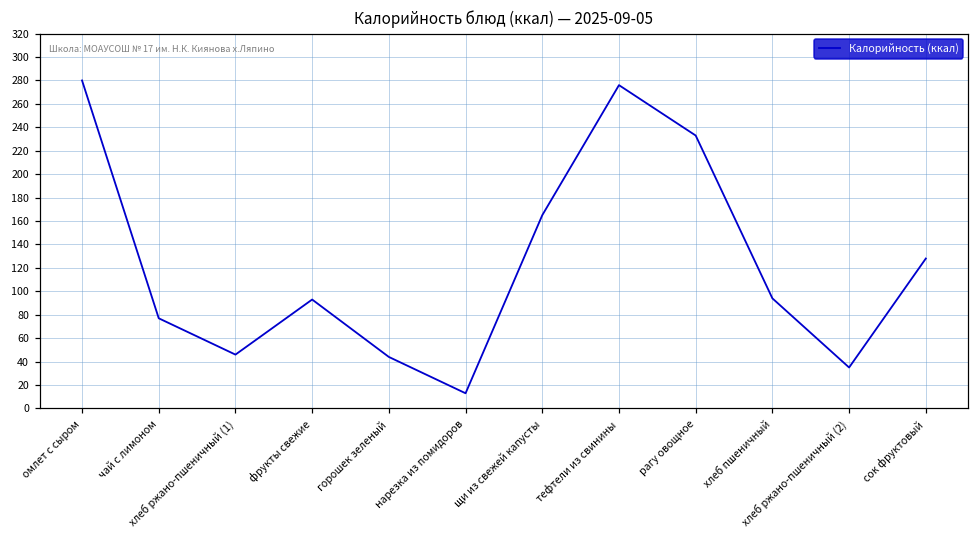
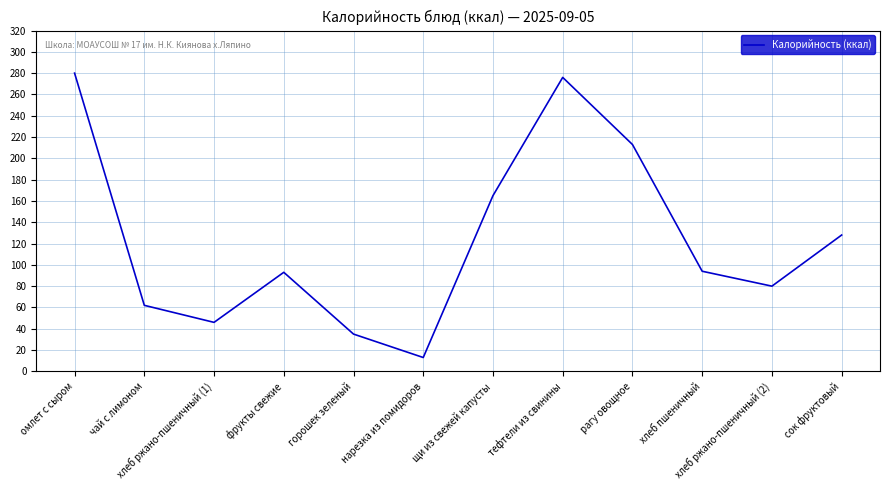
  {
-   "чай с лимоном": 77,
+   "чай с лимоном": 62,
    "хлеб ржано-пшеничный (1)": 46,
    "фрукты свежие": 93,
-   "горошек зеленый": 44,
+   "горошек зеленый": 35,
    "нарезка из помидоров": 13,
    "щи из свежей капусты": 165,
    "тефтели из свинины": 276,
-   "рагу овощное": 233,
+   "рагу овощное": 213,
    "хлеб пшеничный": 94,
-   "хлеб ржано-пшеничный (2)": 35,
+   "хлеб ржано-пшеничный (2)": 80,
    "сок фруктовый": 128
  }
